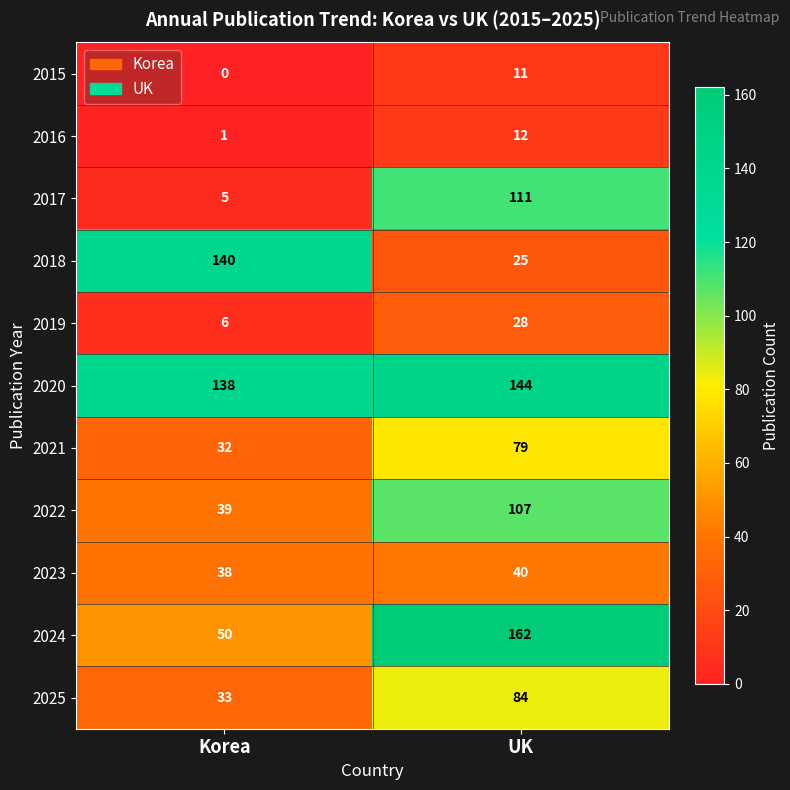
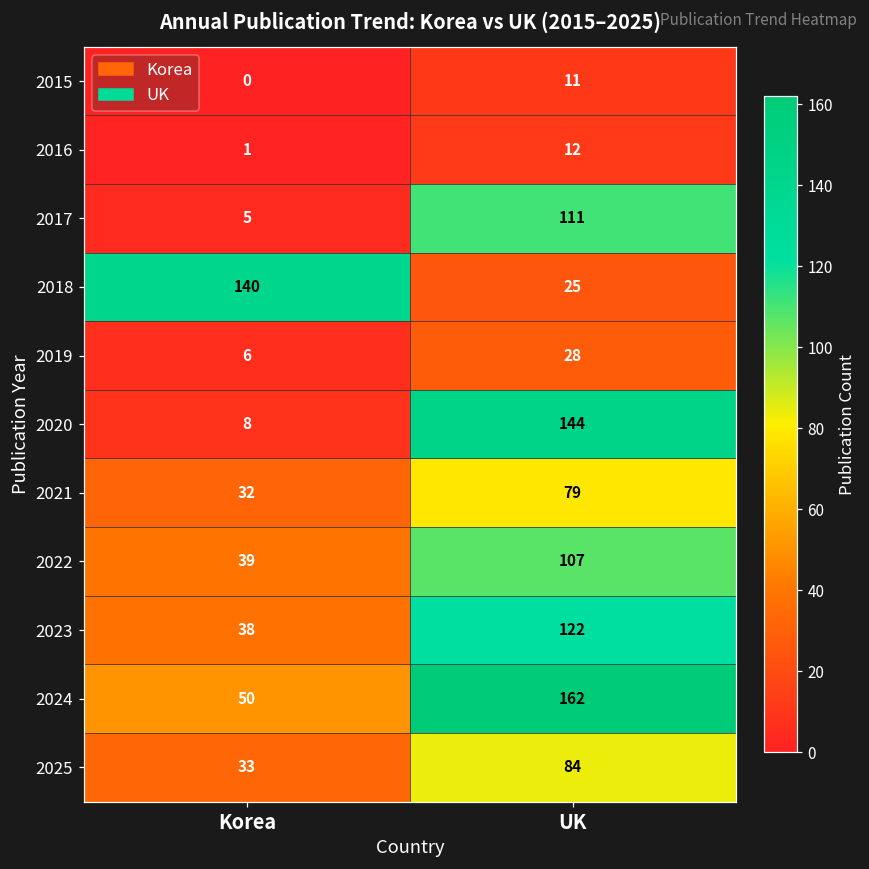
  {
    "2015": {
      "Korea": 0,
      "UK": 11
    },
    "2016": {
      "Korea": 1,
      "UK": 12
    },
    "2017": {
      "Korea": 5,
      "UK": 111
    },
    "2018": {
      "Korea": 140,
      "UK": 25
    },
    "2019": {
      "Korea": 6,
      "UK": 28
    },
    "2020": {
-     "Korea": 138,
+     "Korea": 8,
      "UK": 144
    },
    "2021": {
      "Korea": 32,
      "UK": 79
    },
    "2022": {
      "Korea": 39,
      "UK": 107
    },
    "2023": {
      "Korea": 38,
-     "UK": 40
+     "UK": 122
    },
    "2024": {
      "Korea": 50,
      "UK": 162
    },
    "2025": {
      "Korea": 33,
      "UK": 84
    }
  }
